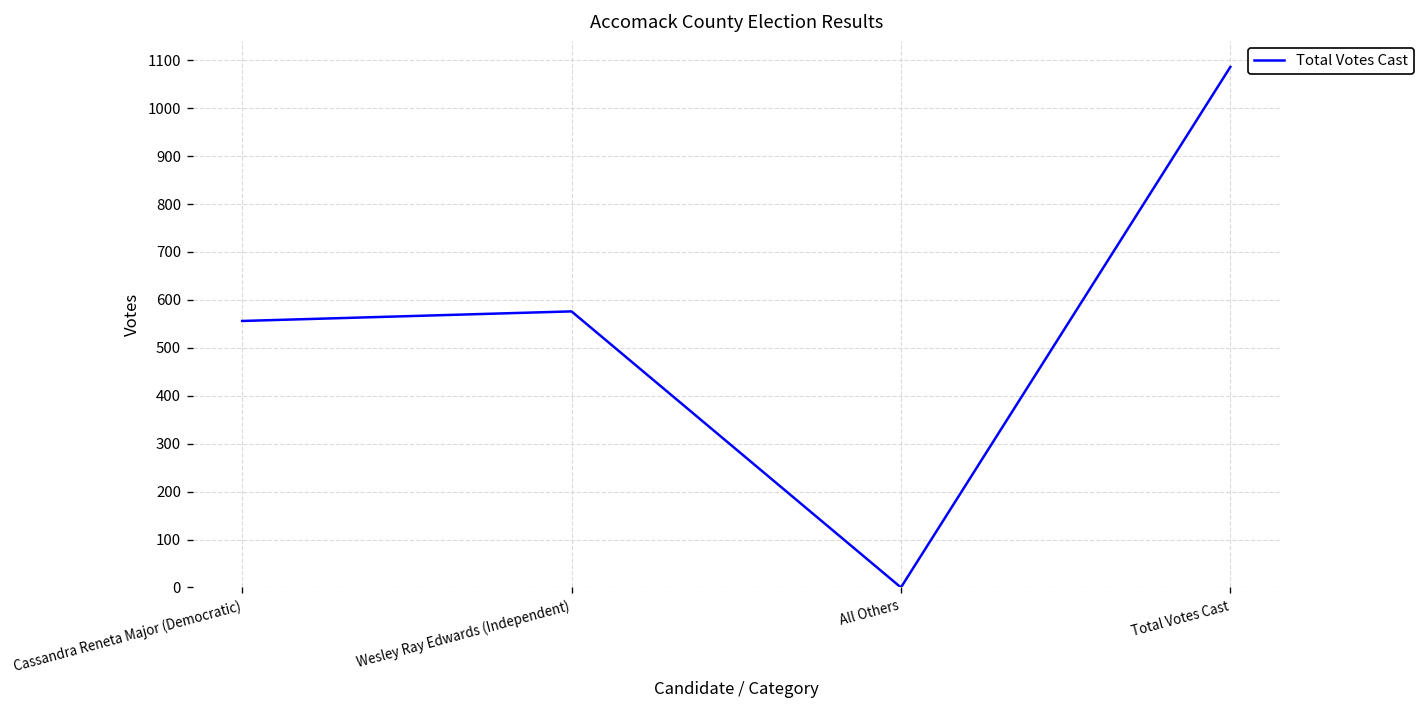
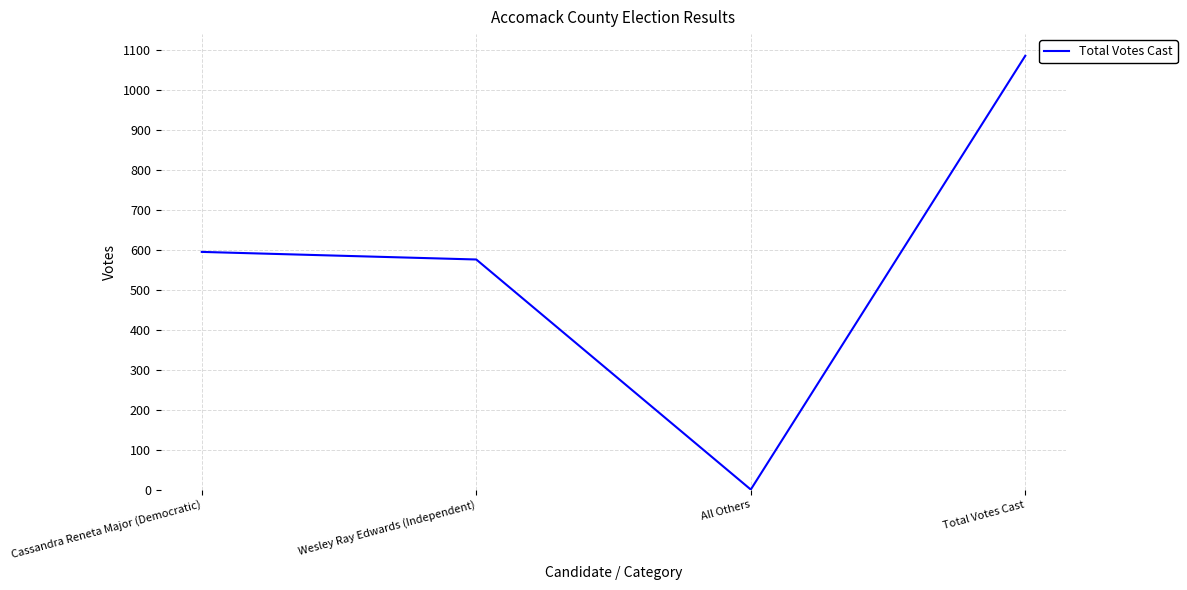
  {
-   "Cassandra Reneta Major (Democratic)": 560,
+   "Cassandra Reneta Major (Democratic)": 600,
    "Wesley Ray Edwards (Independent)": 580,
    "All Others": 0,
    "Total Votes Cast": 1090
  }
